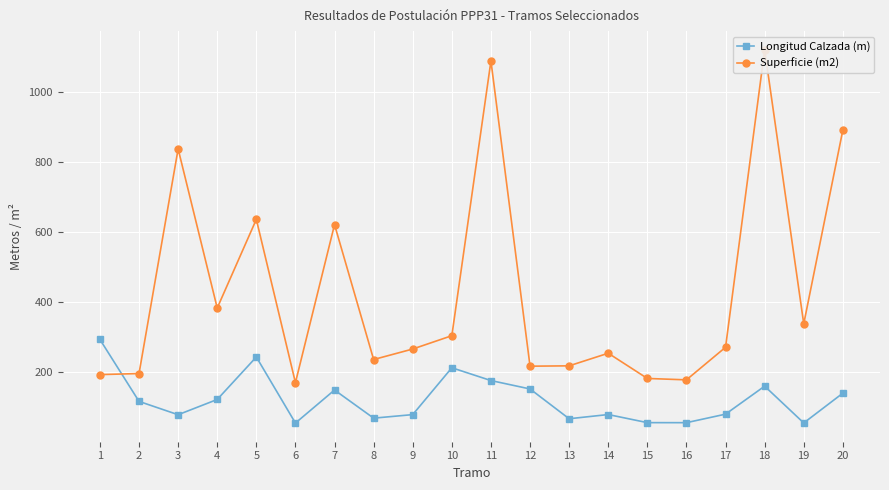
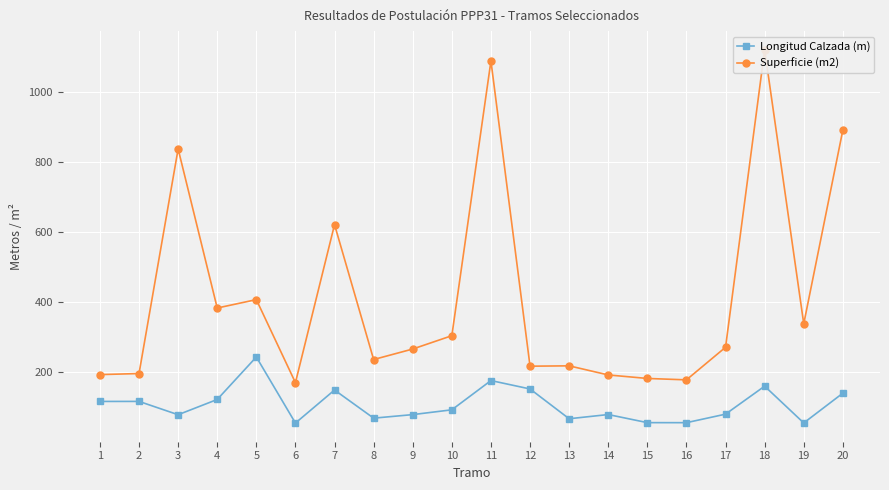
  {
    "Longitud Calzada (m)": {
-     "1": 290,
+     "1": 120,
      "2": 120,
      "3": 80,
      "4": 120,
      "5": 240,
      "6": 60,
      "7": 150,
      "8": 70,
      "9": 80,
-     "10": 210,
+     "10": 90,
      "11": 180,
      "12": 150,
      "13": 70,
      "14": 80,
      "15": 60,
      "16": 60,
      "17": 80,
      "18": 160,
      "19": 60,
      "20": 140
    },
    "Superficie (m2)": {
      "1": 190,
      "2": 200,
      "3": 840,
      "4": 380,
-     "5": 640,
+     "5": 410,
      "6": 170,
      "7": 620,
      "8": 240,
      "9": 270,
      "10": 310,
      "11": 1090,
      "12": 220,
      "13": 220,
-     "14": 260,
+     "14": 190,
      "15": 180,
      "16": 180,
      "17": 270,
      "19": 340,
      "20": 890
    }
  }
